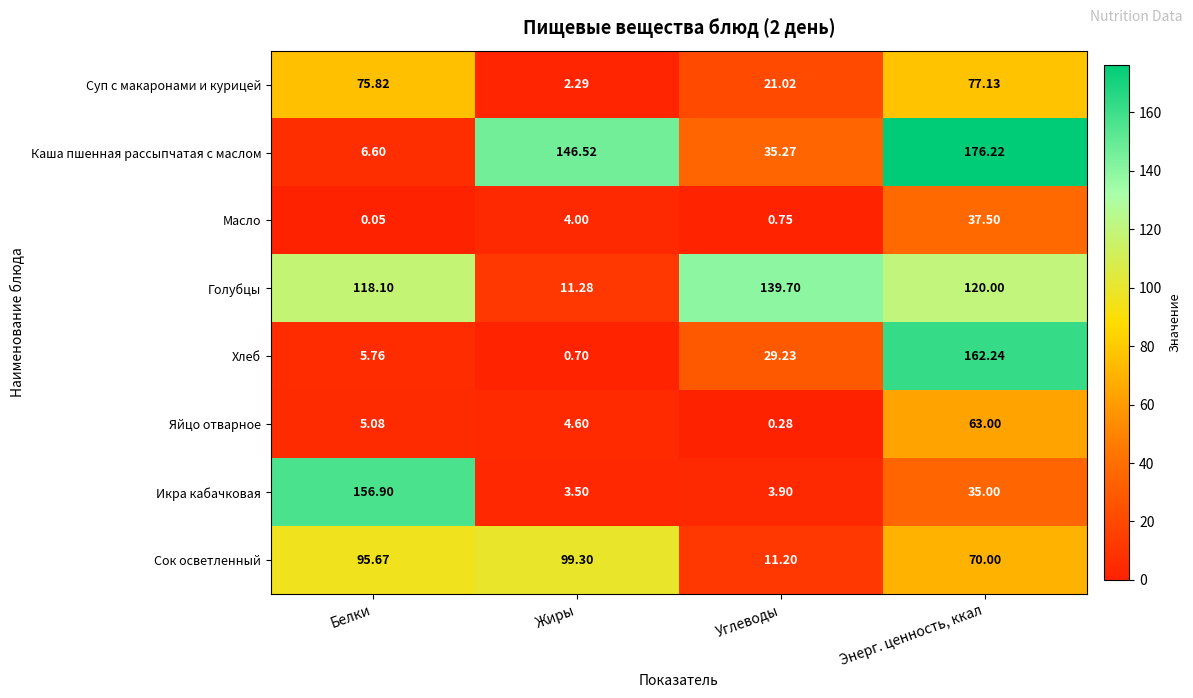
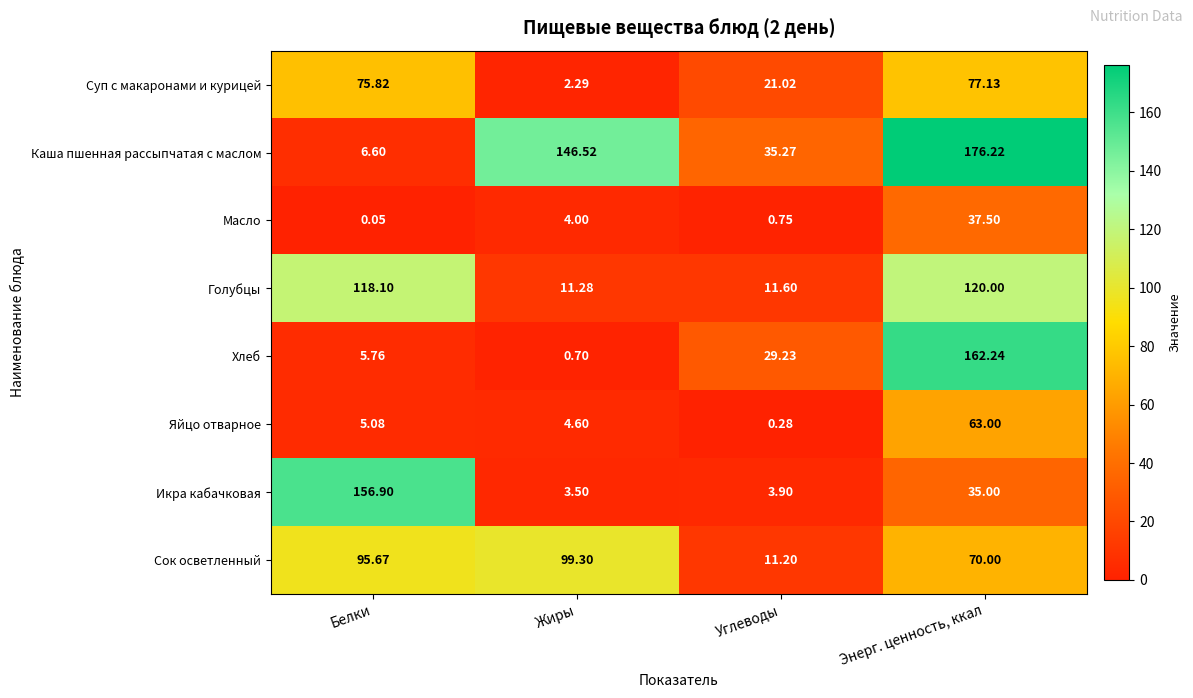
  {
    "Суп с макаронами и курицей": {
      "Белки": 75.82,
      "Жиры": 2.29,
      "Углеводы": 21.02,
      "Энерг. ценность, ккал": 77.13
    },
    "Каша пшенная рассыпчатая с маслом": {
      "Белки": 6.60,
      "Жиры": 146.52,
      "Углеводы": 35.27,
      "Энерг. ценность, ккал": 176.22
    },
    "Масло": {
      "Белки": 0.05,
      "Жиры": 4.00,
      "Углеводы": 0.75,
      "Энерг. ценность, ккал": 37.50
    },
    "Голубцы": {
      "Белки": 118.10,
      "Жиры": 11.28,
-     "Углеводы": 139.70,
+     "Углеводы": 11.60,
      "Энерг. ценность, ккал": 120.00
    },
    "Хлеб": {
      "Белки": 5.76,
      "Жиры": 0.70,
      "Углеводы": 29.23,
      "Энерг. ценность, ккал": 162.24
    },
    "Яйцо отварное": {
      "Белки": 5.08,
      "Жиры": 4.60,
      "Углеводы": 0.28,
      "Энерг. ценность, ккал": 63.00
    },
    "Икра кабачковая": {
      "Белки": 156.90,
      "Жиры": 3.50,
      "Углеводы": 3.90,
      "Энерг. ценность, ккал": 35.00
    },
    "Сок осветленный": {
      "Белки": 95.67,
      "Жиры": 99.30,
      "Углеводы": 11.20,
      "Энерг. ценность, ккал": 70.00
    }
  }
